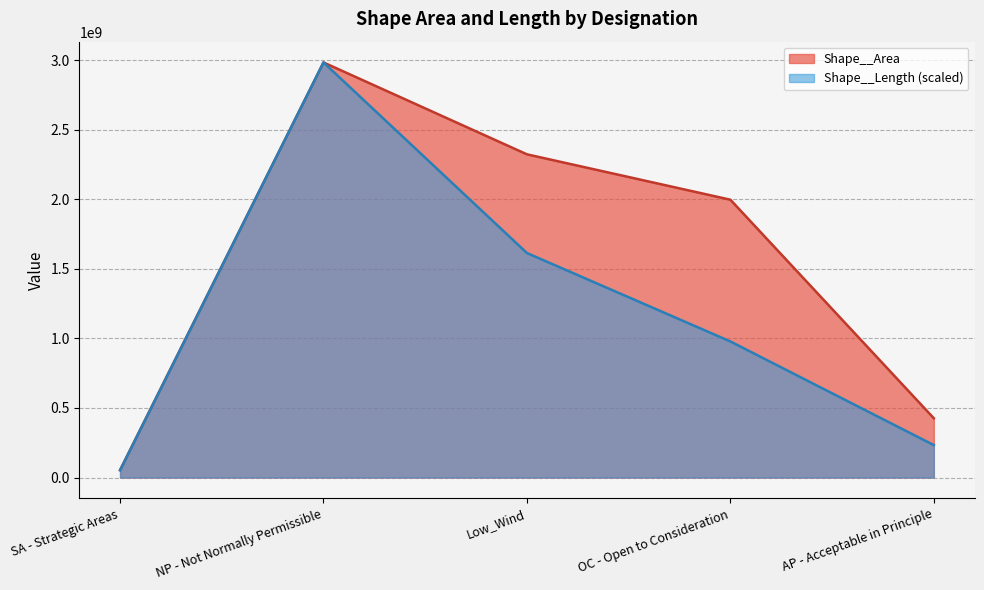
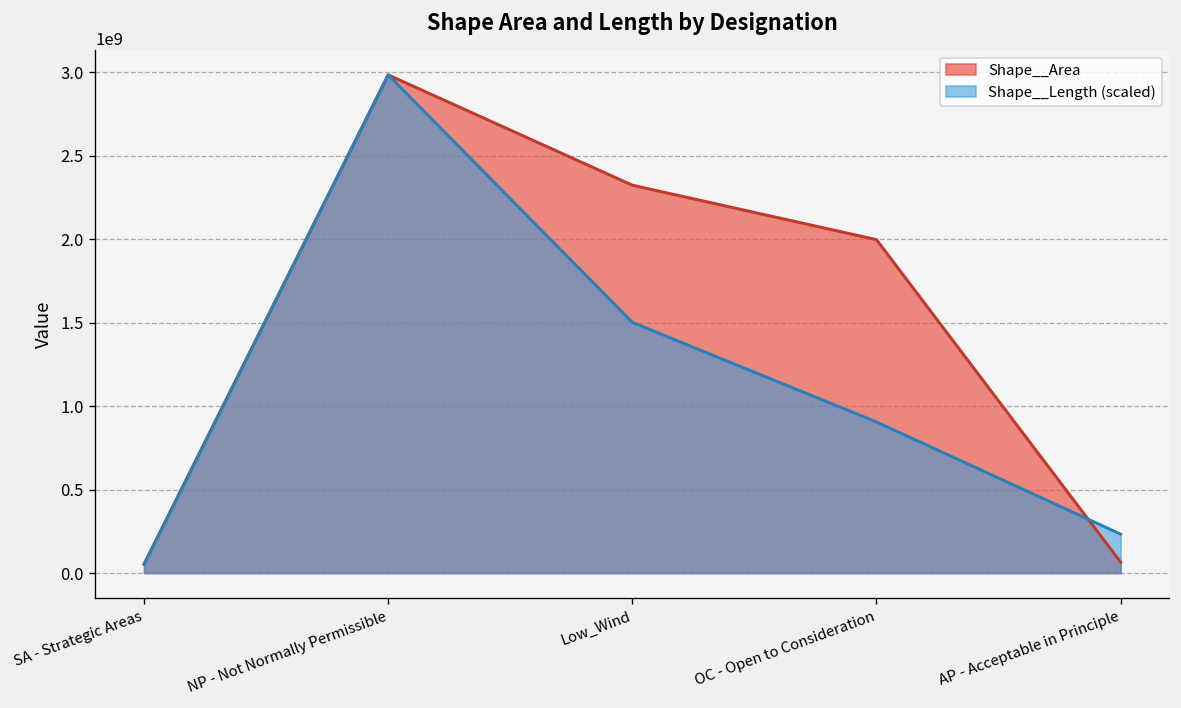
  {
    "Shape__Area": {
      "Low_Wind": 2320000000,
      "OC - Open to Consideration": 2000000000,
-     "AP - Acceptable in Principle": 430000000
+     "AP - Acceptable in Principle": 70000000
    },
    "Shape__Length (scaled)": {
-     "Low_Wind": 1610000000,
-     "OC - Open to Consideration": 980000000,
+     "Low_Wind": 1500000000,
+     "OC - Open to Consideration": 900000000,
      "AP - Acceptable in Principle": 230000000
    }
  }
